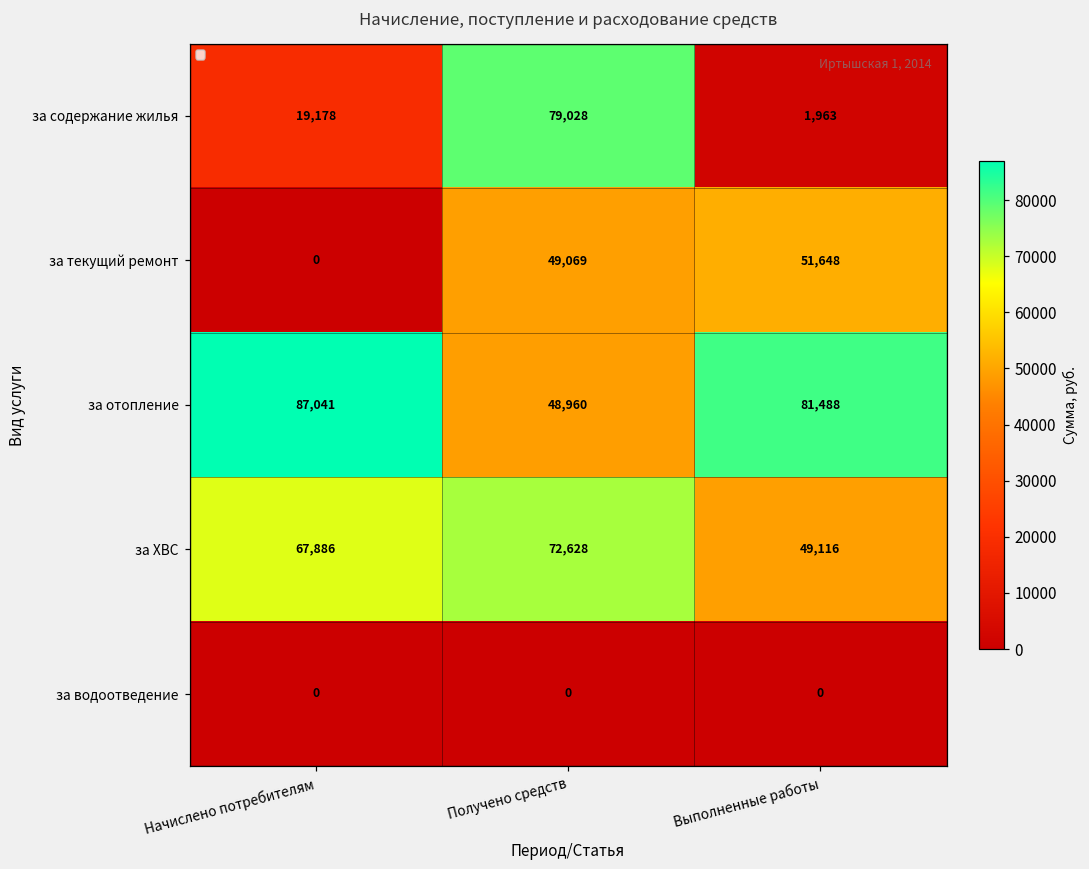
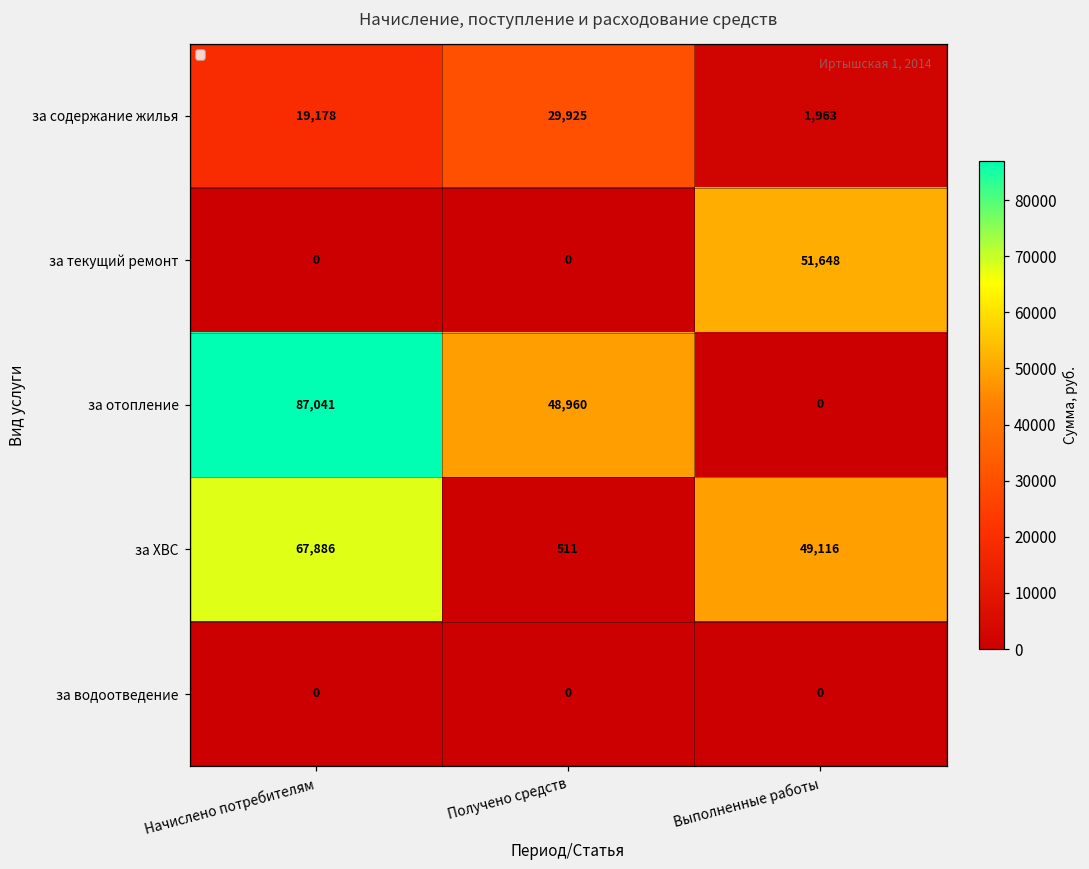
  {
    "за содержание жилья": {
      "Начислено потребителям": "19,178",
-     "Получено средств": "79,028"
+     "Получено средств": "29,925"
    },
    "за текущий ремонт": {
      "Начислено потребителям": "0",
-     "Получено средств": "49,069",
+     "Получено средств": "0",
      "Выполненные работы": "51,648"
    },
    "за отопление": {
      "Начислено потребителям": "87,041",
      "Получено средств": "48,960",
-     "Выполненные работы": "81,488"
+     "Выполненные работы": "0"
    },
    "за ХВС": {
      "Начислено потребителям": "67,886",
-     "Получено средств": "72,628",
+     "Получено средств": "511",
      "Выполненные работы": "49,116"
    },
    "за водоотведение": {
      "Начислено потребителям": "0",
      "Получено средств": "0",
      "Выполненные работы": "0"
    }
  }
